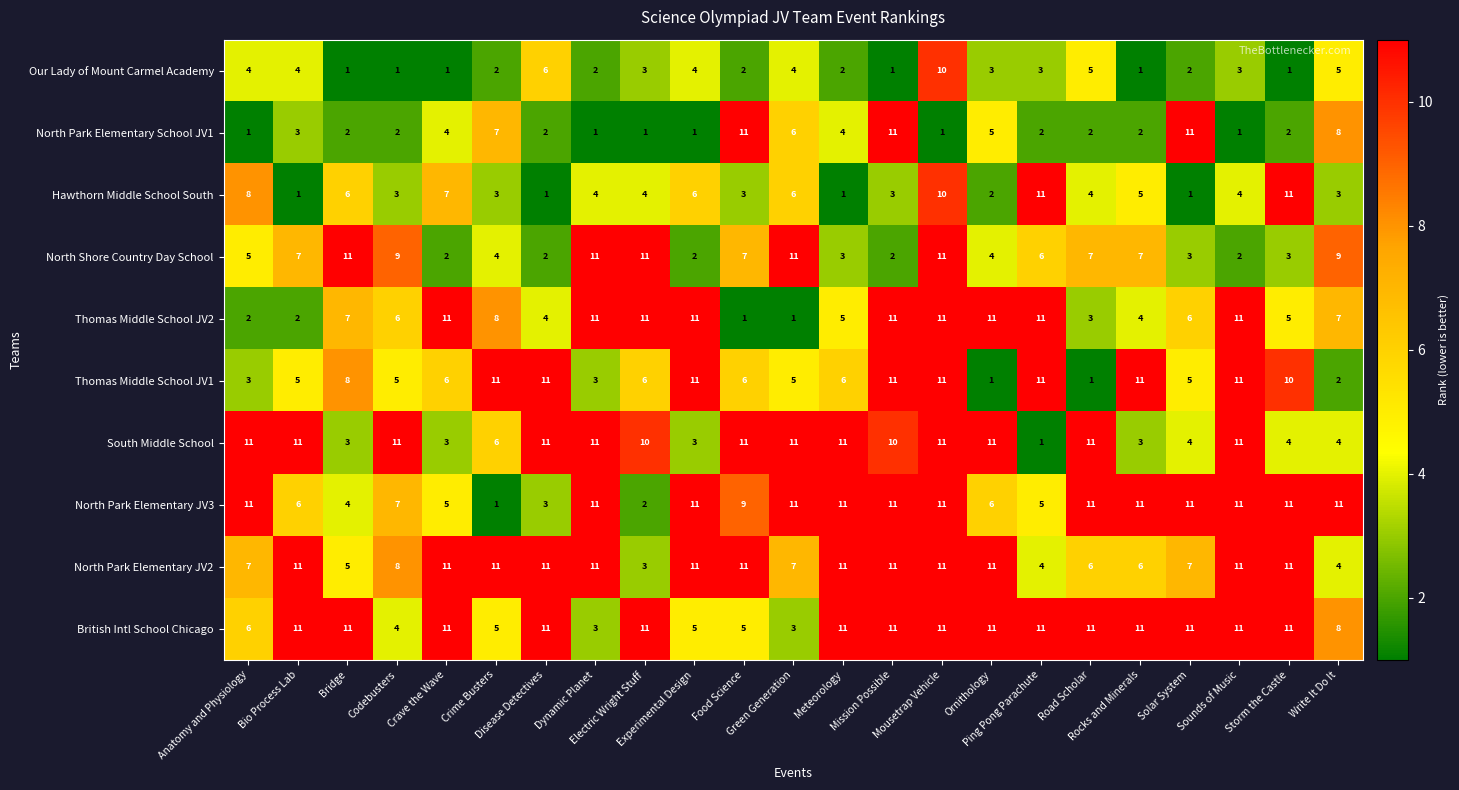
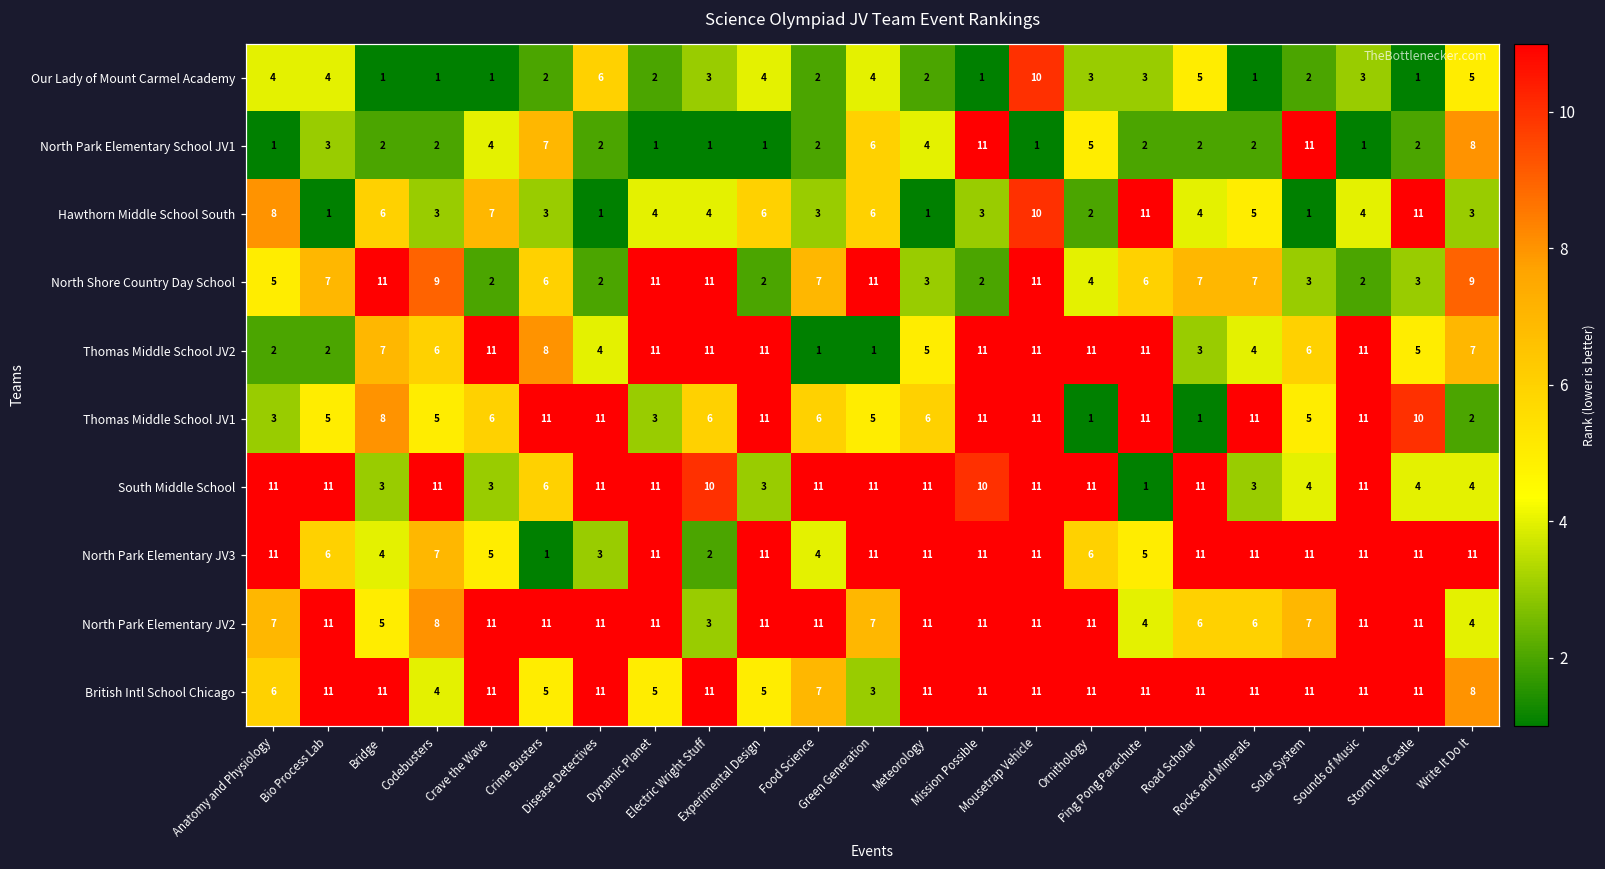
  {
    "North Park Elementary School JV1": {
      "Anatomy and Physiology": 1,
      "Bio Process Lab": 3,
      "Bridge": 2,
      "Codebusters": 2,
      "Crave the Wave": 4,
      "Crime Busters": 7,
      "Disease Detectives": 2,
      "Dynamic Planet": 1,
      "Electric Wright Stuff": 1,
      "Experimental Design": 1,
-     "Food Science": 11,
+     "Food Science": 2,
      "Green Generation": 6,
      "Meteorology": 4,
      "Mission Possible": 11,
      "Mousetrap Vehicle": 1,
      "Ornithology": 5,
      "Ping Pong Parachute": 2,
      "Road Scholar": 2,
      "Rocks and Minerals": 2,
      "Solar System": 11,
      "Sounds of Music": 1,
      "Storm the Castle": 2,
      "Write It Do It": 8
    },
    "North Shore Country Day School": {
      "Anatomy and Physiology": 5,
      "Bio Process Lab": 7,
      "Bridge": 11,
      "Codebusters": 9,
      "Crave the Wave": 2,
-     "Crime Busters": 4,
+     "Crime Busters": 6,
      "Disease Detectives": 2,
      "Dynamic Planet": 11,
      "Electric Wright Stuff": 11,
      "Experimental Design": 2,
      "Food Science": 7,
      "Green Generation": 11,
      "Meteorology": 3,
      "Mission Possible": 2,
      "Mousetrap Vehicle": 11,
      "Ornithology": 4,
      "Ping Pong Parachute": 6,
      "Road Scholar": 7,
      "Rocks and Minerals": 7,
      "Solar System": 3,
      "Sounds of Music": 2,
      "Storm the Castle": 3,
      "Write It Do It": 9
    },
    "North Park Elementary JV3": {
      "Anatomy and Physiology": 11,
      "Bio Process Lab": 6,
      "Bridge": 4,
      "Codebusters": 7,
      "Crave the Wave": 5,
      "Crime Busters": 1,
      "Disease Detectives": 3,
      "Dynamic Planet": 11,
      "Electric Wright Stuff": 2,
      "Experimental Design": 11,
-     "Food Science": 9,
+     "Food Science": 4,
      "Green Generation": 11,
      "Meteorology": 11,
      "Mission Possible": 11,
      "Mousetrap Vehicle": 11,
      "Ornithology": 6,
      "Ping Pong Parachute": 5,
      "Road Scholar": 11,
      "Rocks and Minerals": 11,
      "Solar System": 11,
      "Sounds of Music": 11,
      "Storm the Castle": 11,
      "Write It Do It": 11
    },
    "British Intl School Chicago": {
      "Anatomy and Physiology": 6,
      "Bio Process Lab": 11,
      "Bridge": 11,
      "Codebusters": 4,
      "Crave the Wave": 11,
      "Crime Busters": 5,
      "Disease Detectives": 11,
-     "Dynamic Planet": 3,
+     "Dynamic Planet": 5,
      "Electric Wright Stuff": 11,
      "Experimental Design": 5,
-     "Food Science": 5,
+     "Food Science": 7,
      "Green Generation": 3,
      "Meteorology": 11,
      "Mission Possible": 11,
      "Mousetrap Vehicle": 11,
      "Ornithology": 11,
      "Ping Pong Parachute": 11,
      "Road Scholar": 11,
      "Rocks and Minerals": 11,
      "Solar System": 11,
      "Sounds of Music": 11,
      "Storm the Castle": 11,
      "Write It Do It": 8
    }
  }
